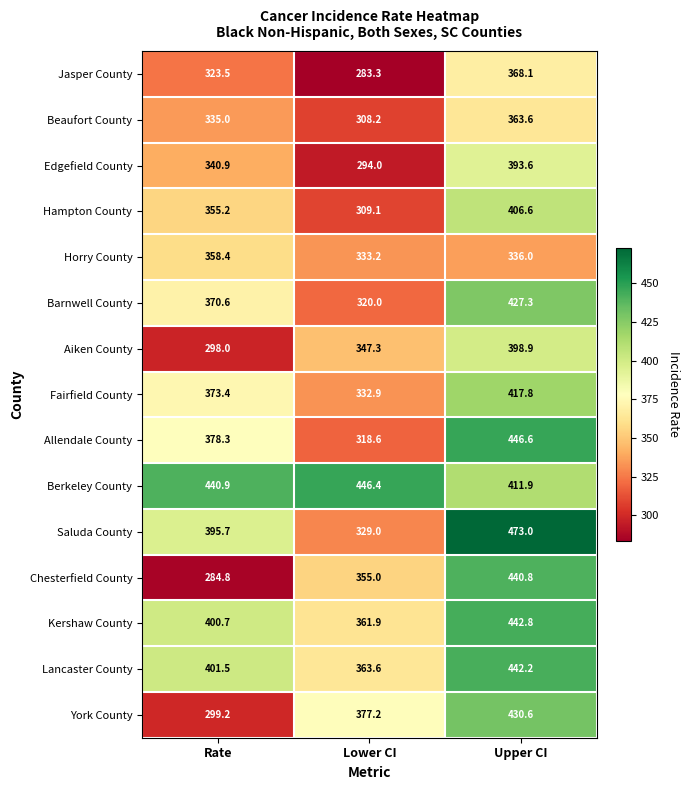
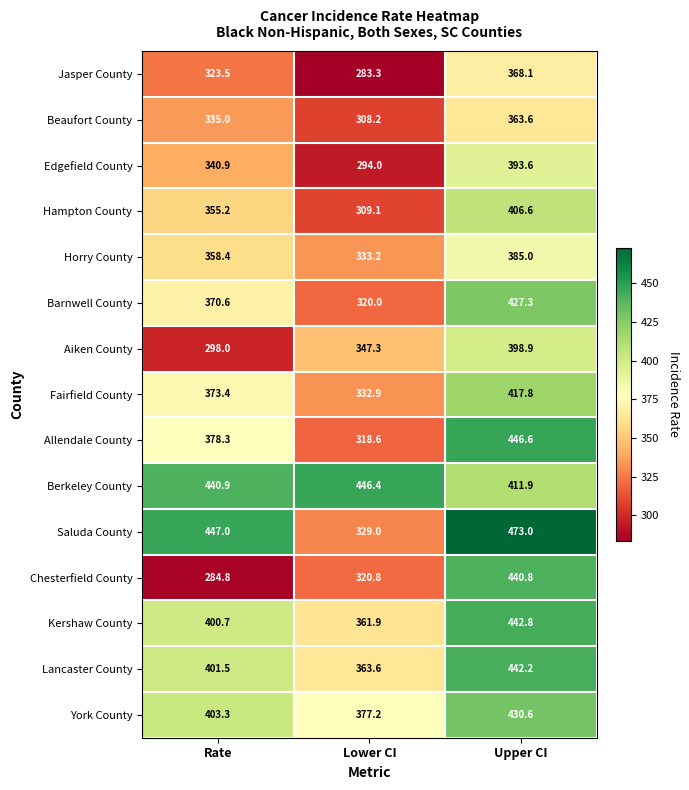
  {
    "Jasper County": {
      "Rate": 323.5,
      "Lower CI": 283.3,
      "Upper CI": 368.1
    },
    "Beaufort County": {
      "Rate": 335.0,
      "Lower CI": 308.2,
      "Upper CI": 363.6
    },
    "Edgefield County": {
      "Rate": 340.9,
      "Lower CI": 294.0,
      "Upper CI": 393.6
    },
    "Hampton County": {
      "Rate": 355.2,
      "Lower CI": 309.1,
      "Upper CI": 406.6
    },
    "Horry County": {
      "Rate": 358.4,
      "Lower CI": 333.2,
-     "Upper CI": 336.0
+     "Upper CI": 385.0
    },
    "Barnwell County": {
      "Rate": 370.6,
      "Lower CI": 320.0,
      "Upper CI": 427.3
    },
    "Aiken County": {
      "Rate": 298.0,
      "Lower CI": 347.3,
      "Upper CI": 398.9
    },
    "Fairfield County": {
      "Rate": 373.4,
      "Lower CI": 332.9,
      "Upper CI": 417.8
    },
    "Allendale County": {
      "Rate": 378.3,
      "Lower CI": 318.6,
      "Upper CI": 446.6
    },
    "Berkeley County": {
      "Rate": 440.9,
      "Lower CI": 446.4,
      "Upper CI": 411.9
    },
    "Saluda County": {
-     "Rate": 395.7,
+     "Rate": 447.0,
      "Lower CI": 329.0,
      "Upper CI": 473.0
    },
    "Chesterfield County": {
      "Rate": 284.8,
-     "Lower CI": 355.0,
+     "Lower CI": 320.8,
      "Upper CI": 440.8
    },
    "Kershaw County": {
      "Rate": 400.7,
      "Lower CI": 361.9,
      "Upper CI": 442.8
    },
    "Lancaster County": {
      "Rate": 401.5,
      "Lower CI": 363.6,
      "Upper CI": 442.2
    },
    "York County": {
-     "Rate": 299.2,
+     "Rate": 403.3,
      "Lower CI": 377.2,
      "Upper CI": 430.6
    }
  }
